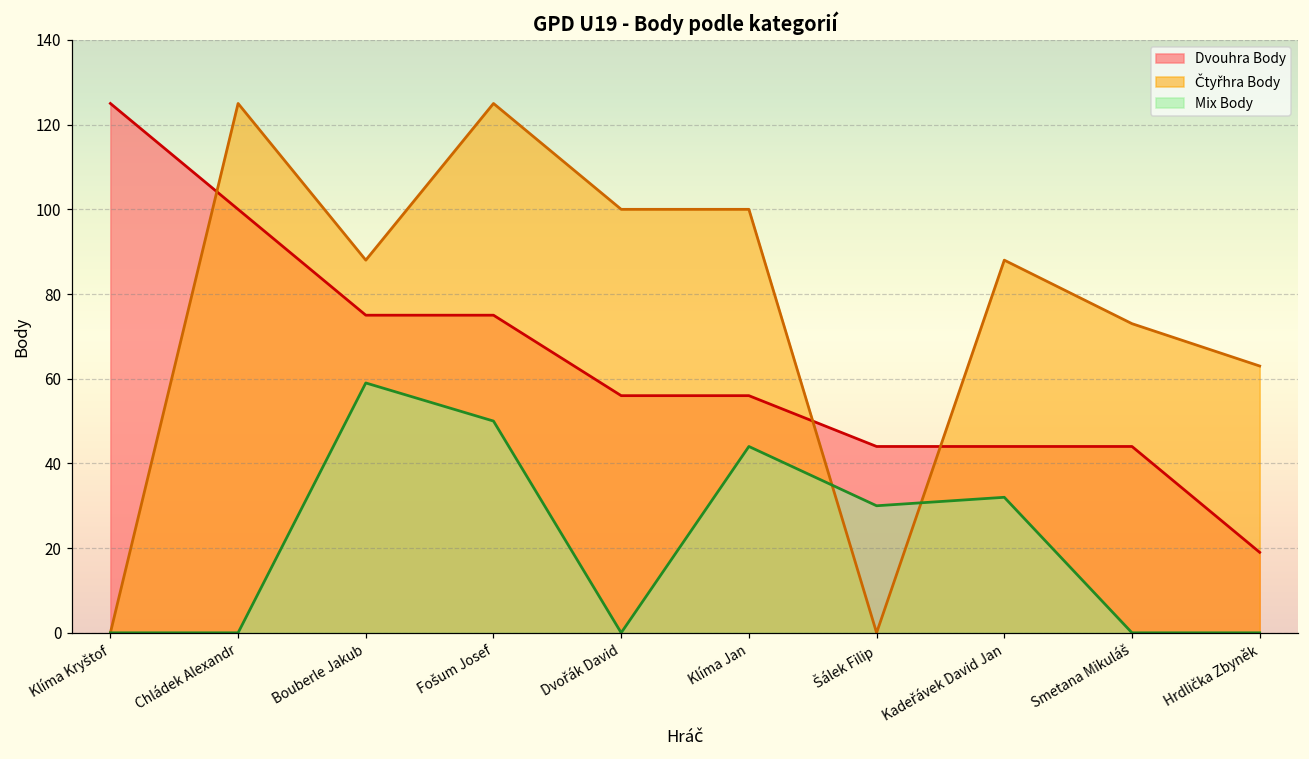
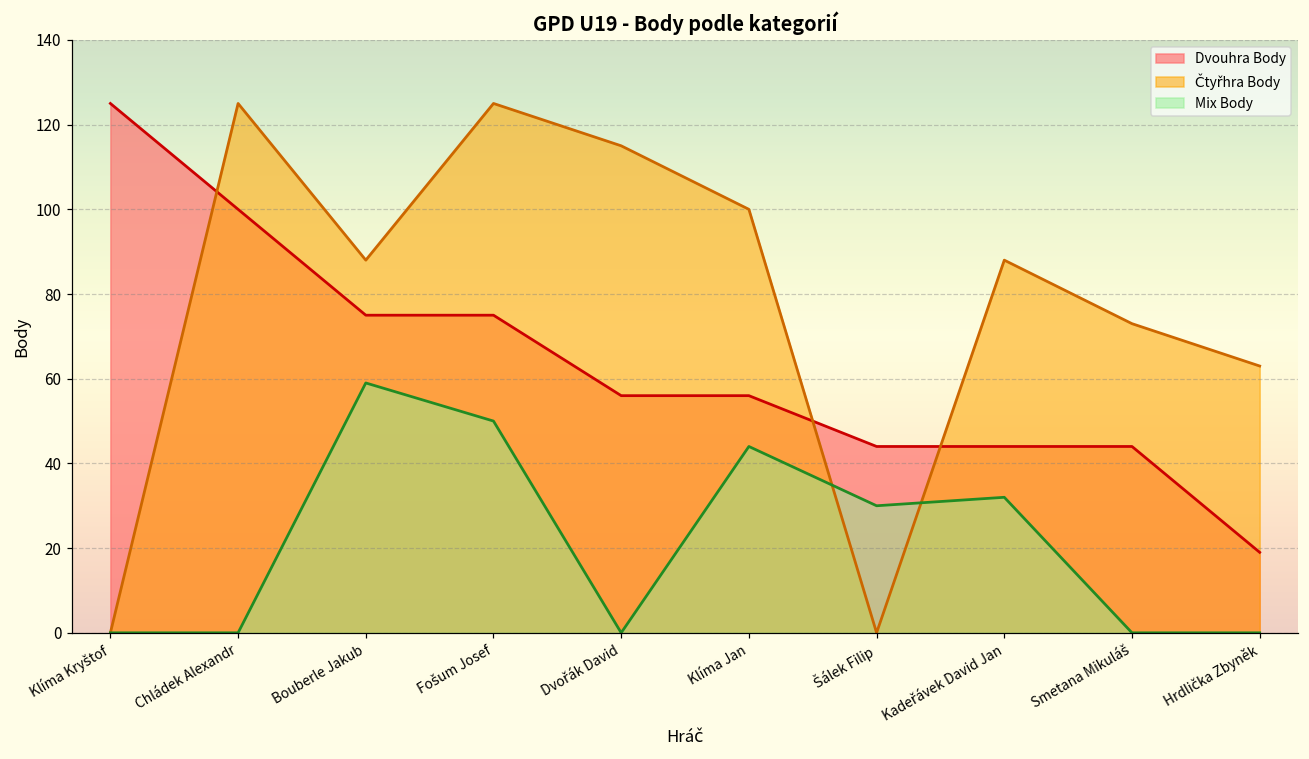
  {
    "Dvouhra Body": {
      "Klíma Kryštof": 125,
      "Chládek Alexandr": 100,
      "Bouberle Jakub": 75,
      "Fošum Josef": 75,
      "Dvořák David": 56,
      "Klíma Jan": 56,
      "Šálek Filip": 44,
      "Kadeřávek David Jan": 44,
      "Smetana Mikuláš": 44,
      "Hrdlička Zbyněk": 19
    },
    "Čtyřhra Body": {
      "Chládek Alexandr": 125,
      "Bouberle Jakub": 88,
      "Fošum Josef": 125,
-     "Dvořák David": 100,
+     "Dvořák David": 115,
      "Klíma Jan": 100,
      "Šálek Filip": 0,
      "Kadeřávek David Jan": 88,
      "Smetana Mikuláš": 73,
      "Hrdlička Zbyněk": 63
    },
    "Mix Body": {
      "Chládek Alexandr": 0,
      "Bouberle Jakub": 59,
      "Fošum Josef": 50,
      "Dvořák David": 0,
      "Klíma Jan": 44,
      "Šálek Filip": 30,
      "Kadeřávek David Jan": 32,
      "Smetana Mikuláš": 0,
      "Hrdlička Zbyněk": 0
    }
  }
